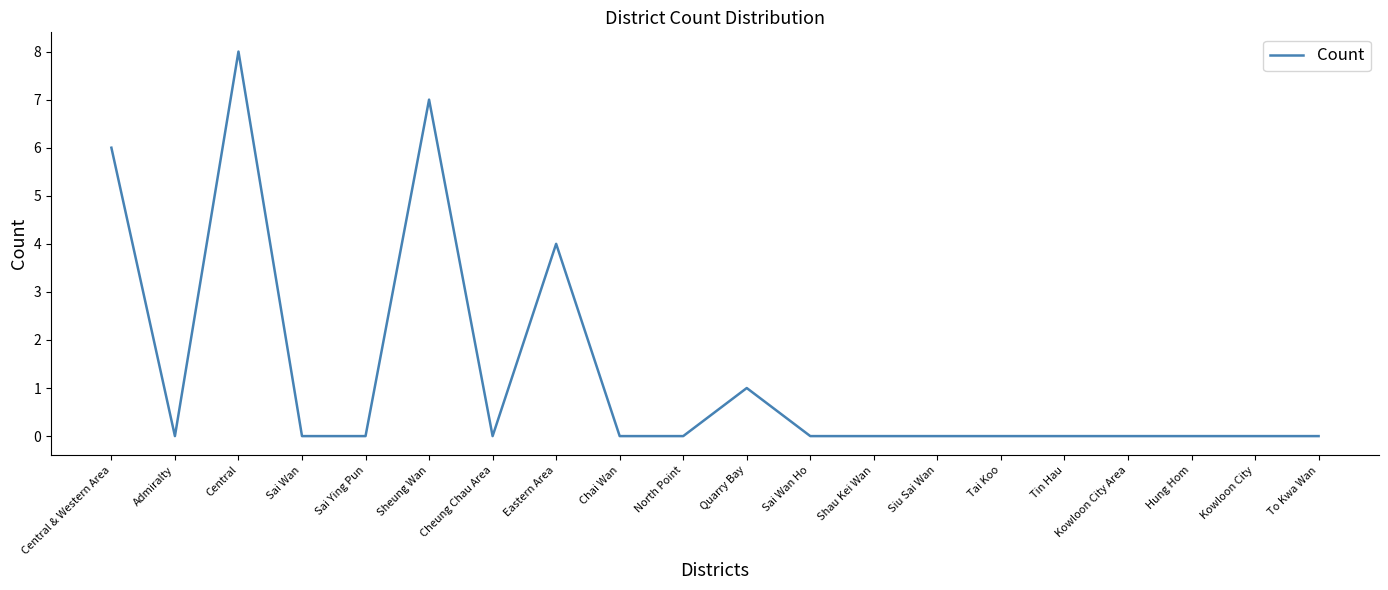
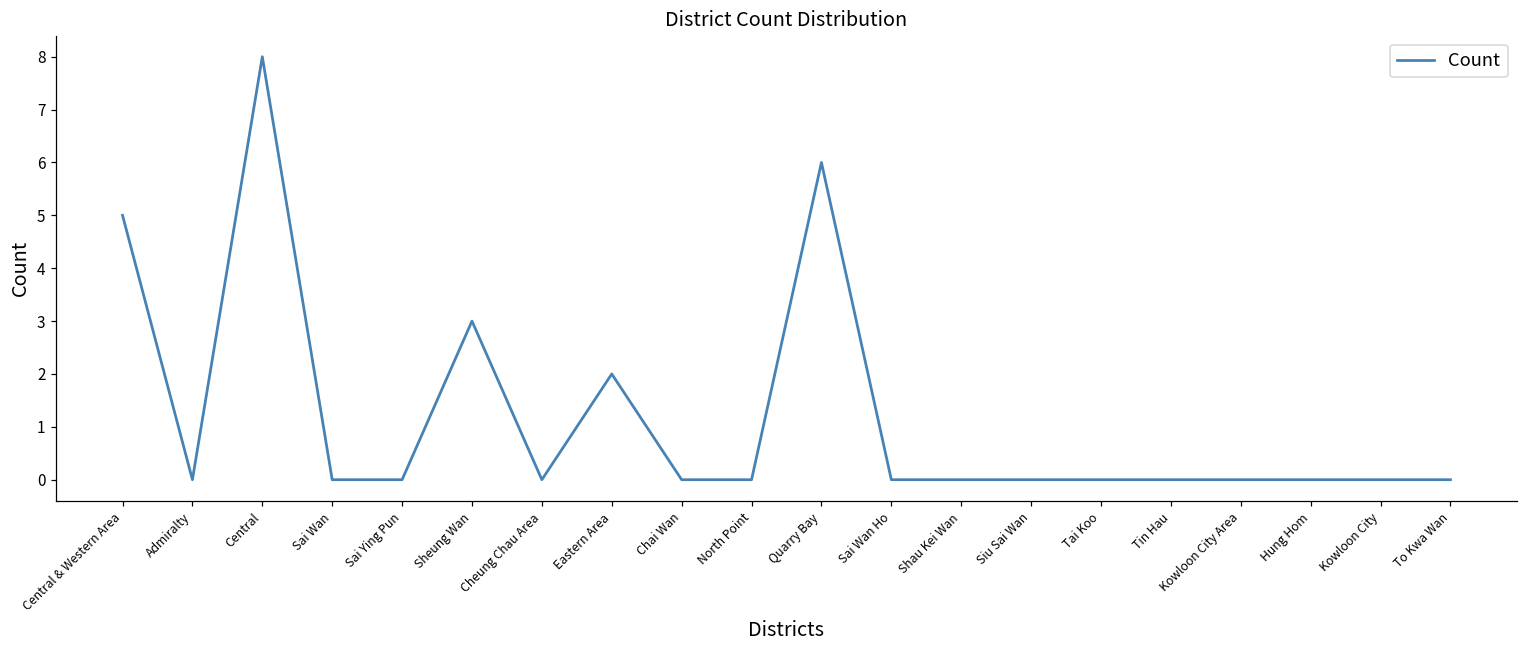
  {
-   "Central & Western Area": 6,
+   "Central & Western Area": 5,
    "Admiralty": 0,
    "Central": 8,
    "Sai Wan": 0,
    "Sai Ying Pun": 0,
-   "Sheung Wan": 7,
+   "Sheung Wan": 3,
    "Cheung Chau Area": 0,
-   "Eastern Area": 4,
+   "Eastern Area": 2,
    "Chai Wan": 0,
    "North Point": 0,
-   "Quarry Bay": 1,
+   "Quarry Bay": 6,
    "Sai Wan Ho": 0,
    "Shau Kei Wan": 0,
    "Siu Sai Wan": 0,
    "Tai Koo": 0,
    "Tin Hau": 0,
    "Kowloon City Area": 0,
    "Hung Hom": 0,
    "Kowloon City": 0,
    "To Kwa Wan": 0
  }
